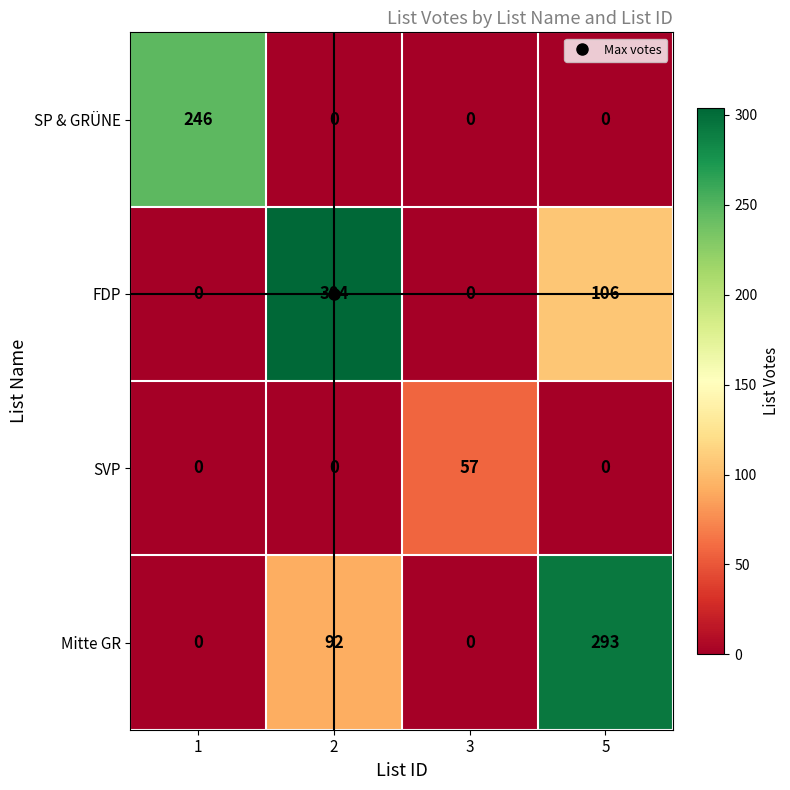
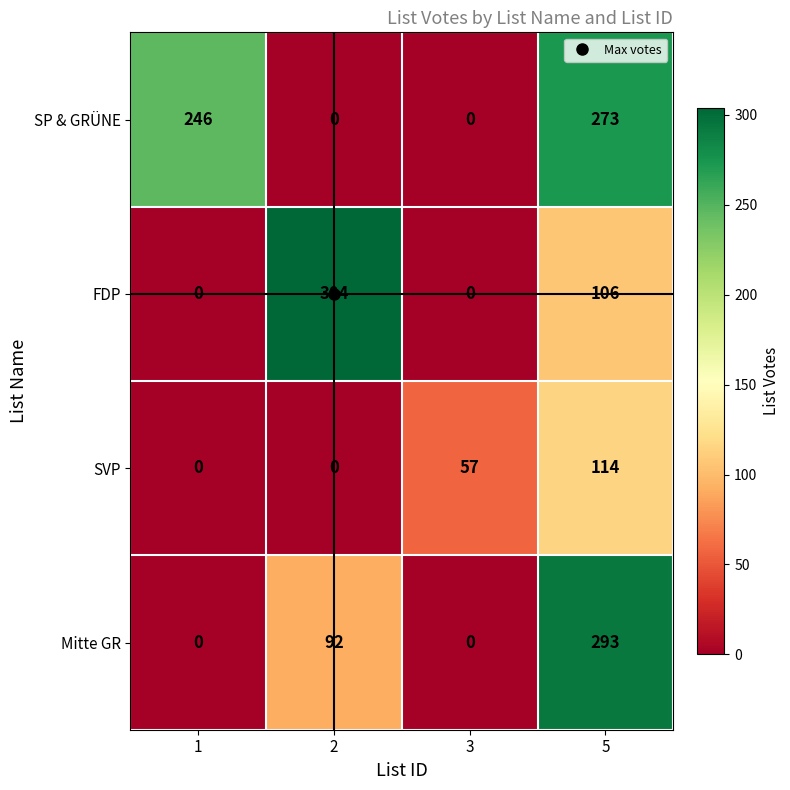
  {
    "SP & GRÜNE": {
      "1": 246,
      "2": 0,
      "3": 0,
-     "5": 0
+     "5": 273
    },
    "FDP": {
      "1": 0,
      "3": 0,
      "5": 106
    },
    "SVP": {
      "1": 0,
      "2": 0,
      "3": 57,
-     "5": 0
+     "5": 114
    },
    "Mitte GR": {
      "1": 0,
      "2": 92,
      "3": 0,
      "5": 293
    }
  }
